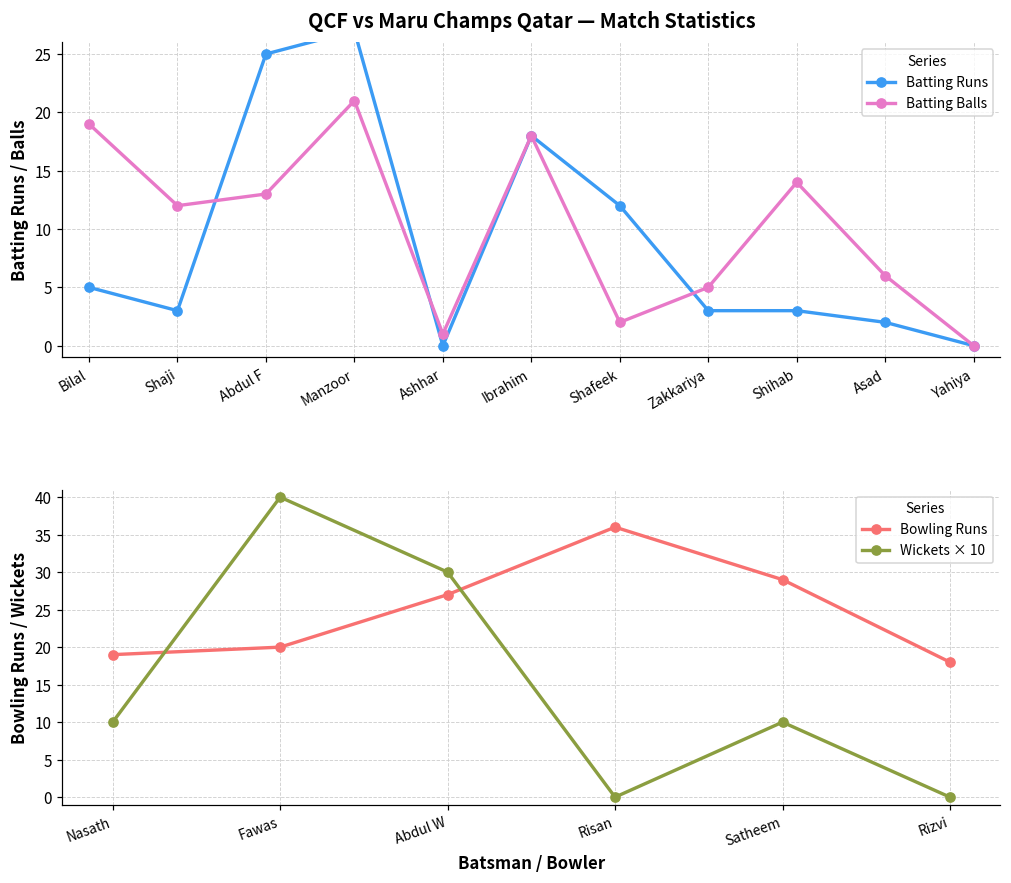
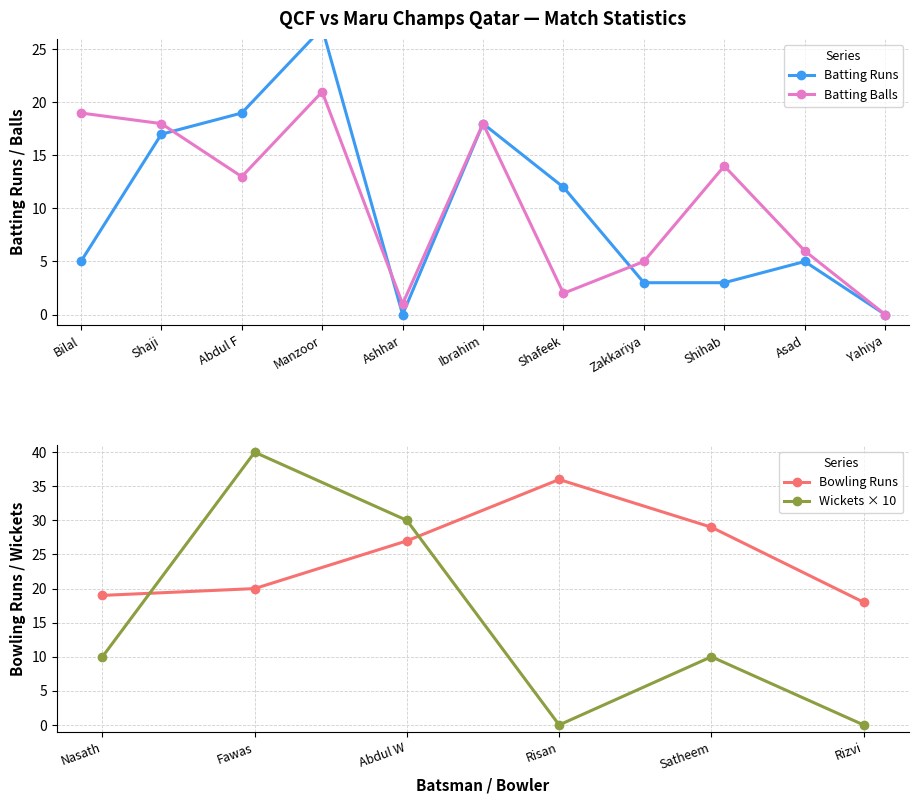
  {
    "QCF vs Maru Champs Qatar — Match Statistics": {
      "Batting Runs": {
        "Bilal": 5,
-       "Shaji": 3,
-       "Abdul F": 25,
+       "Shaji": 17,
+       "Abdul F": 19,
        "Ashhar": 0,
        "Shafeek": 12,
        "Zakkariya": 3,
        "Shihab": 3,
-       "Asad": 2
+       "Asad": 5
      },
      "Batting Balls": {
        "Bilal": 19,
-       "Shaji": 12,
+       "Shaji": 18,
        "Abdul F": 13,
        "Manzoor": 21,
        "Ashhar": 1,
        "Shafeek": 2,
        "Zakkariya": 5,
        "Shihab": 14,
        "Asad": 6
      }
    }
  }
